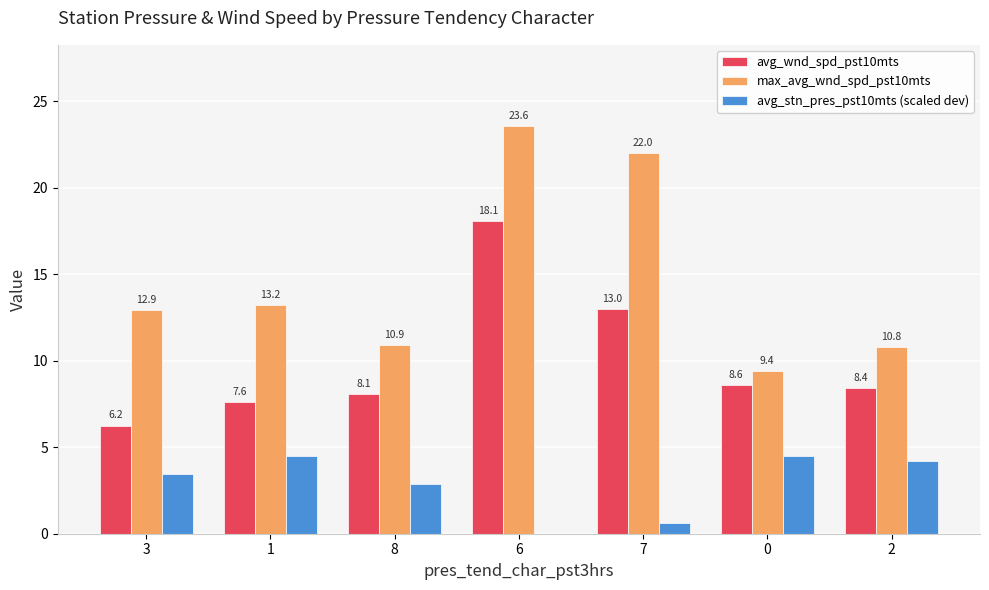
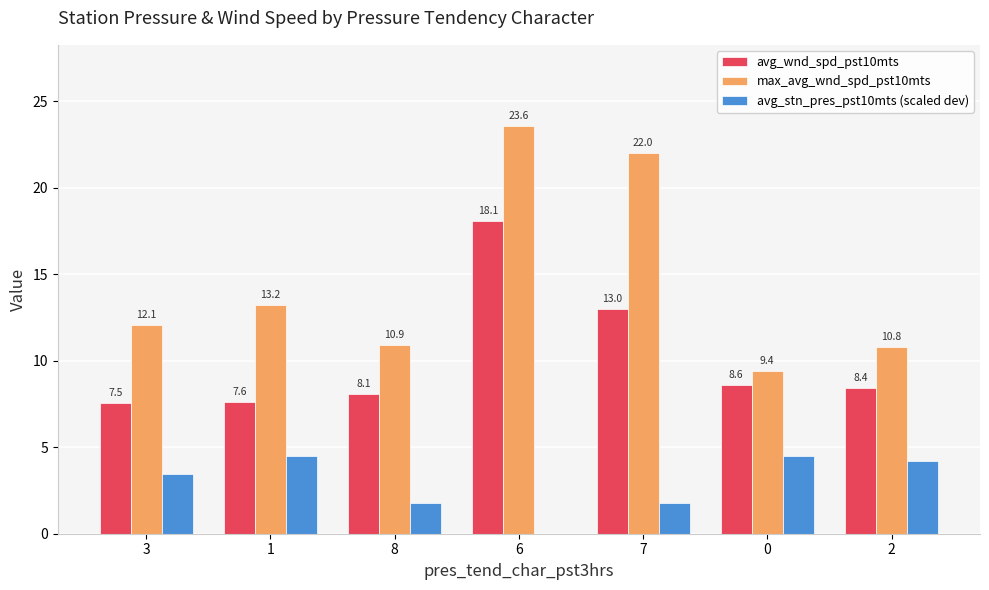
  {
    "avg_wnd_spd_pst10mts": {
-     "3": 6.2,
+     "3": 7.5,
      "1": 7.6,
      "8": 8.1,
      "6": 18.1,
      "7": 13.0,
      "0": 8.6,
      "2": 8.4
    },
    "max_avg_wnd_spd_pst10mts": {
-     "3": 12.9,
+     "3": 12.1,
      "1": 13.2,
      "8": 10.9,
      "6": 23.6,
      "7": 22.0,
      "0": 9.4,
      "2": 10.8
    },
    "avg_stn_pres_pst10mts (scaled dev)": {
      "3": 3.4,
      "1": 4.5,
-     "8": 2.9,
+     "8": 1.8,
      "6": 0.0,
-     "7": 0.6,
+     "7": 1.8,
      "0": 4.5,
      "2": 4.2
    }
  }
